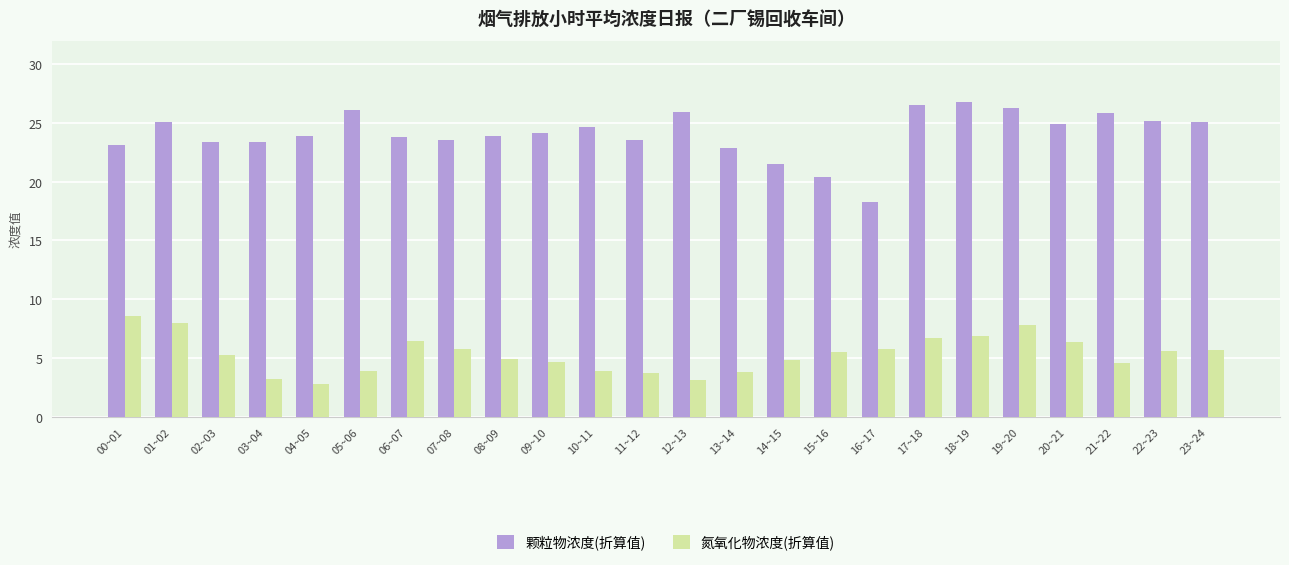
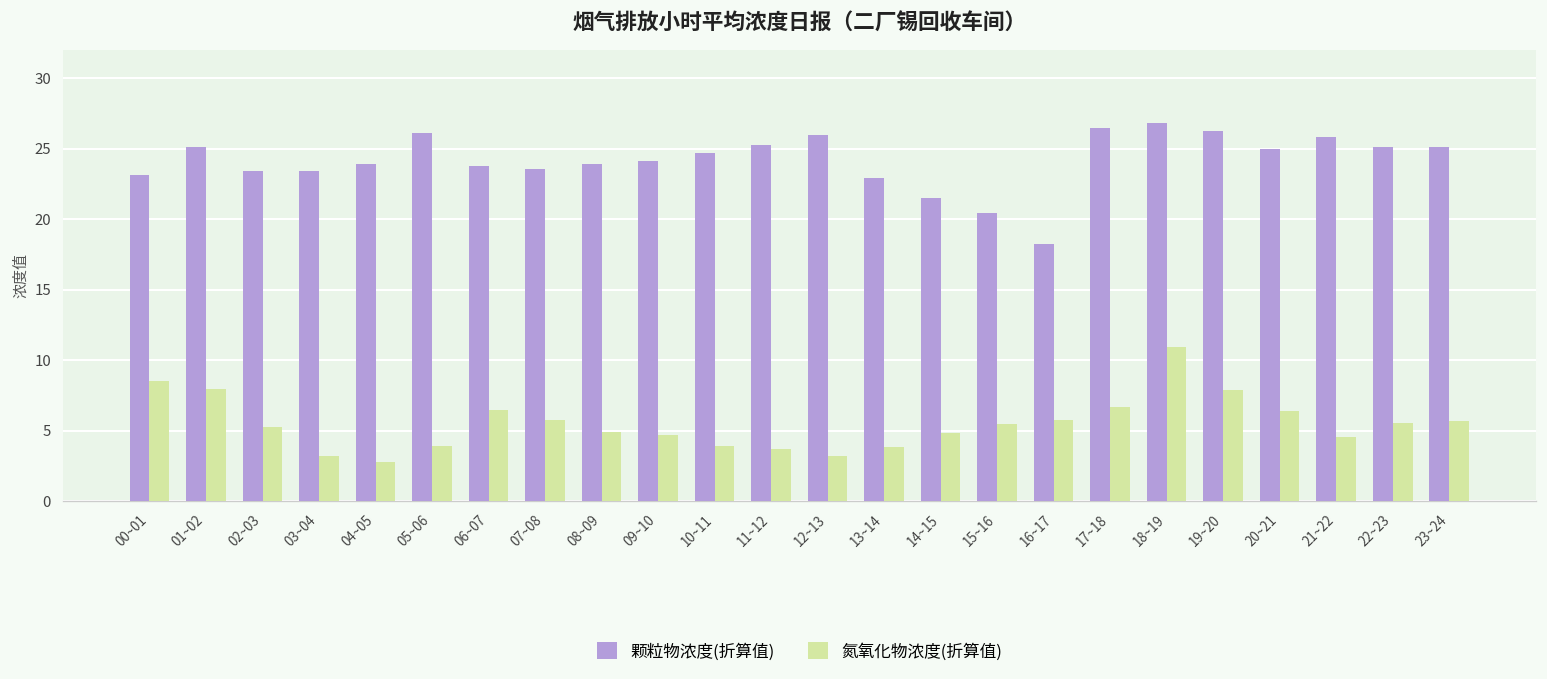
  {
    "颗粒物浓度(折算值)": {
      "00~01": 23.2,
      "01~02": 25.1,
      "02~03": 23.4,
      "03~04": 23.4,
      "04~05": 23.9,
      "05~06": 26.1,
      "06~07": 23.8,
      "07~08": 23.5,
      "08~09": 23.9,
      "09~10": 24.1,
      "10~11": 24.7,
-     "11~12": 23.6,
+     "11~12": 25.3,
      "12~13": 26.0,
      "13~14": 22.9,
      "14~15": 21.5,
      "15~16": 20.4,
      "16~17": 18.3,
      "17~18": 26.5,
      "18~19": 26.8,
      "19~20": 26.3,
      "20~21": 24.9,
      "21~22": 25.8,
      "22~23": 25.1,
      "23~24": 25.1
    },
    "氮氧化物浓度(折算值)": {
      "00~01": 8.5,
      "01~02": 8.0,
      "02~03": 5.2,
      "03~04": 3.2,
      "04~05": 2.8,
      "05~06": 3.9,
      "06~07": 6.5,
      "07~08": 5.8,
      "08~09": 4.9,
      "09~10": 4.7,
      "10~11": 3.9,
      "11~12": 3.7,
      "12~13": 3.2,
      "13~14": 3.8,
      "14~15": 4.8,
      "15~16": 5.5,
      "16~17": 5.8,
      "17~18": 6.7,
-     "18~19": 6.9,
+     "18~19": 10.9,
      "19~20": 7.8,
      "20~21": 6.4,
      "21~22": 4.6,
      "22~23": 5.6,
      "23~24": 5.7
    }
  }
